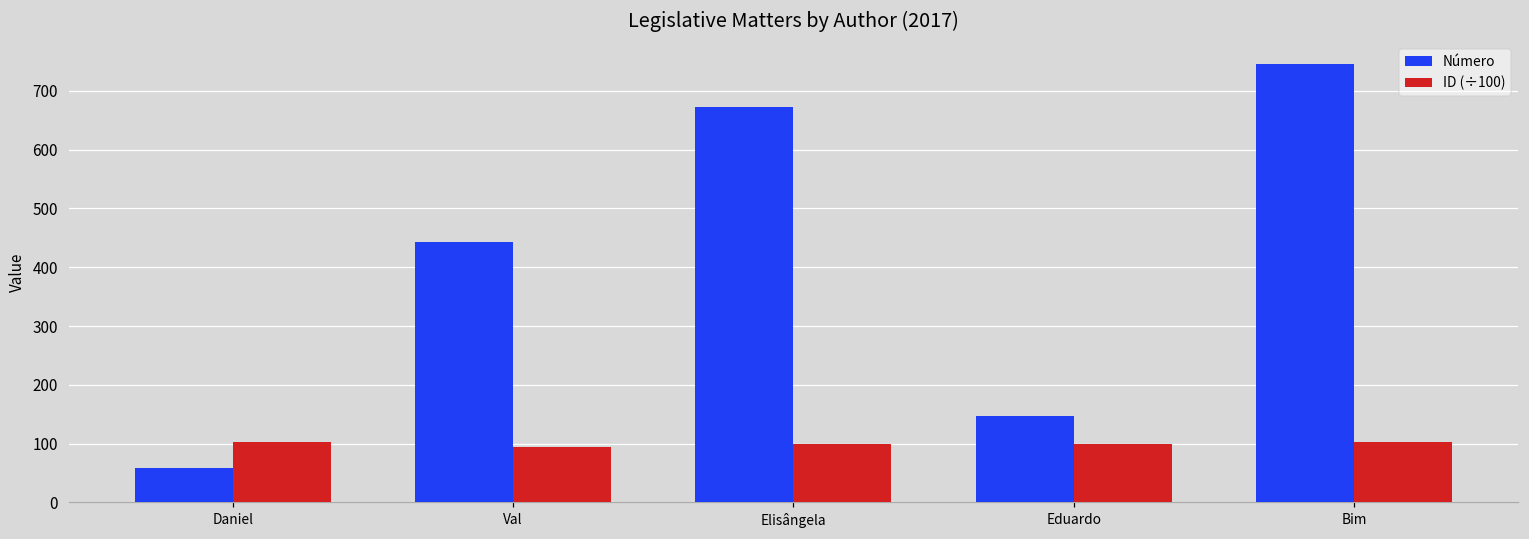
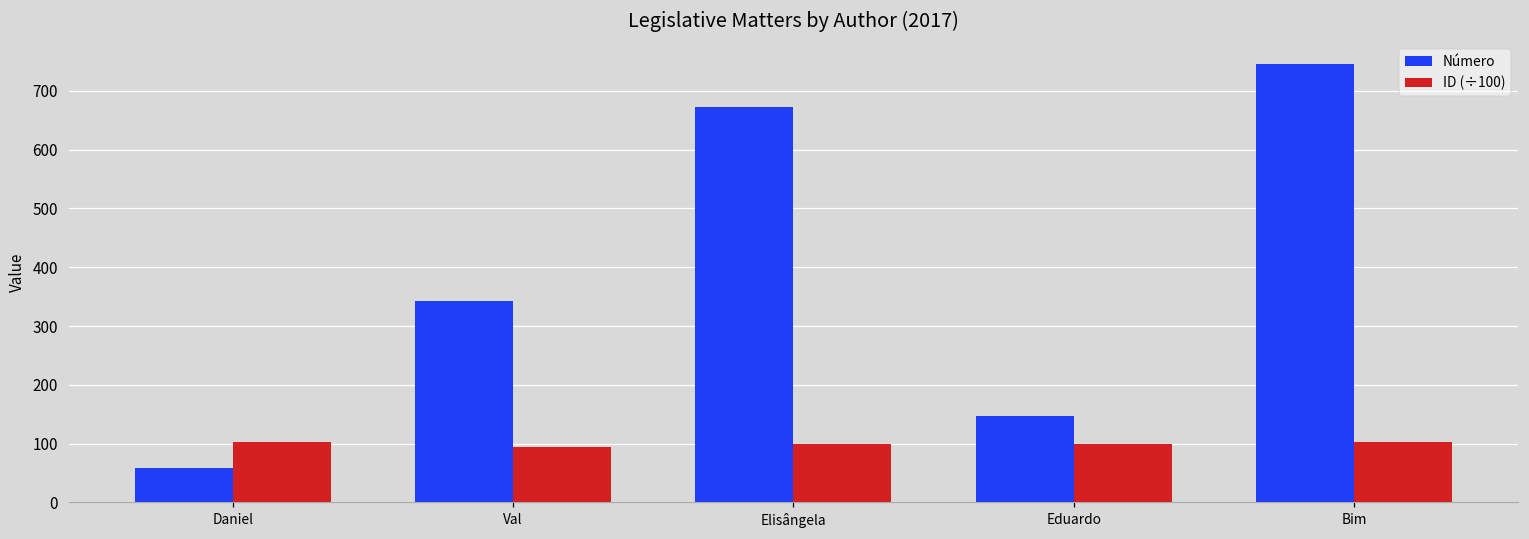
  {
    "Número": {
      "Daniel": 60,
-     "Val": 440,
+     "Val": 340,
      "Elisângela": 670,
      "Eduardo": 150,
      "Bim": 750
    },
    "ID (÷100)": {
      "Daniel": 100,
      "Val": 90,
      "Elisângela": 100,
      "Eduardo": 100,
      "Bim": 100
    }
  }
